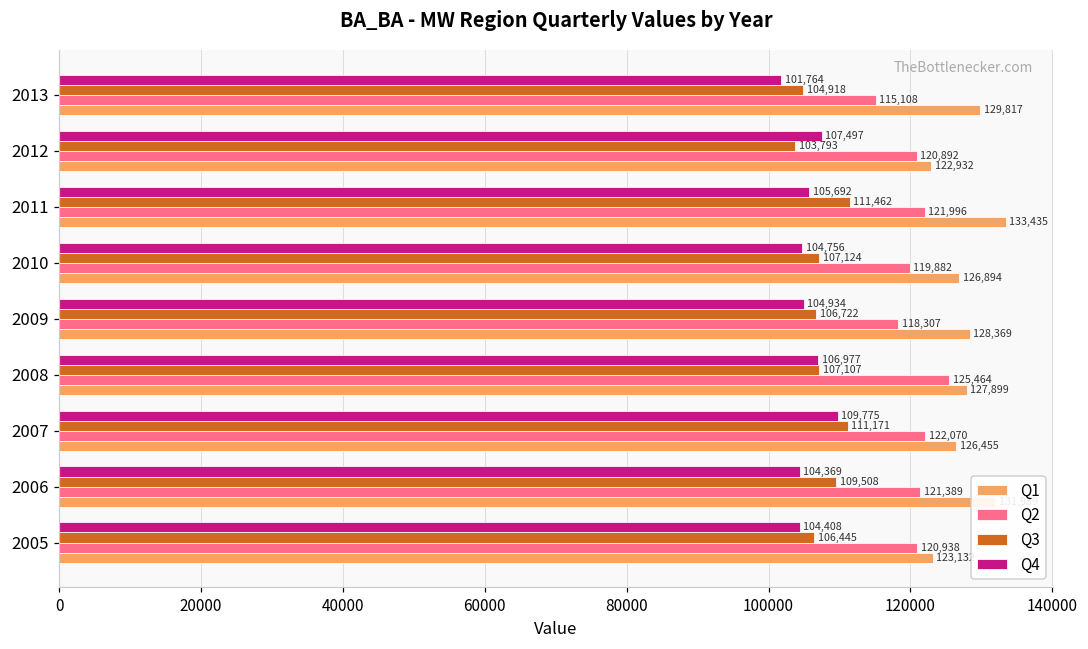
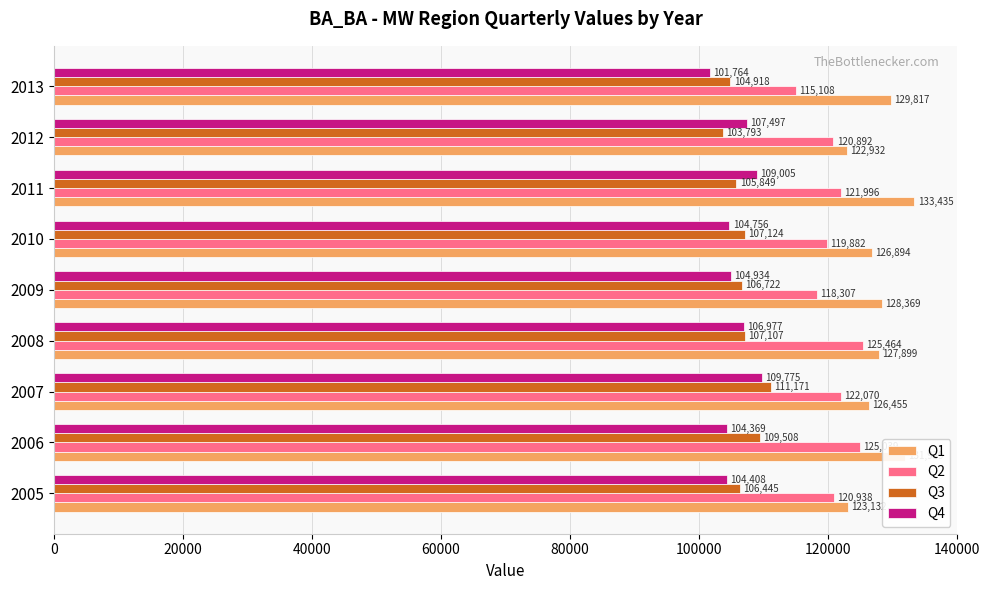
  {
    "Q1": {
      "2013": "129,817",
      "2012": "122,932",
      "2011": "133,435",
      "2010": "126,894",
      "2009": "128,369",
      "2008": "127,899",
      "2007": "126,455"
    },
    "Q2": {
-     "2006": "121000"
+     "2006": "125000"
    },
    "Q3": {
      "2013": "104,918",
      "2012": "103,793",
-     "2011": "111,462",
+     "2011": "105,849",
      "2010": "107,124",
      "2009": "106,722",
      "2008": "107,107",
      "2007": "111,171",
      "2006": "109,508",
      "2005": "106,445"
    },
    "Q4": {
      "2013": "101,764",
      "2012": "107,497",
-     "2011": "105,692",
+     "2011": "109,005",
      "2010": "104,756",
      "2009": "104,934",
      "2008": "106,977",
      "2007": "109,775",
      "2006": "104,369",
      "2005": "104,408"
    }
  }
